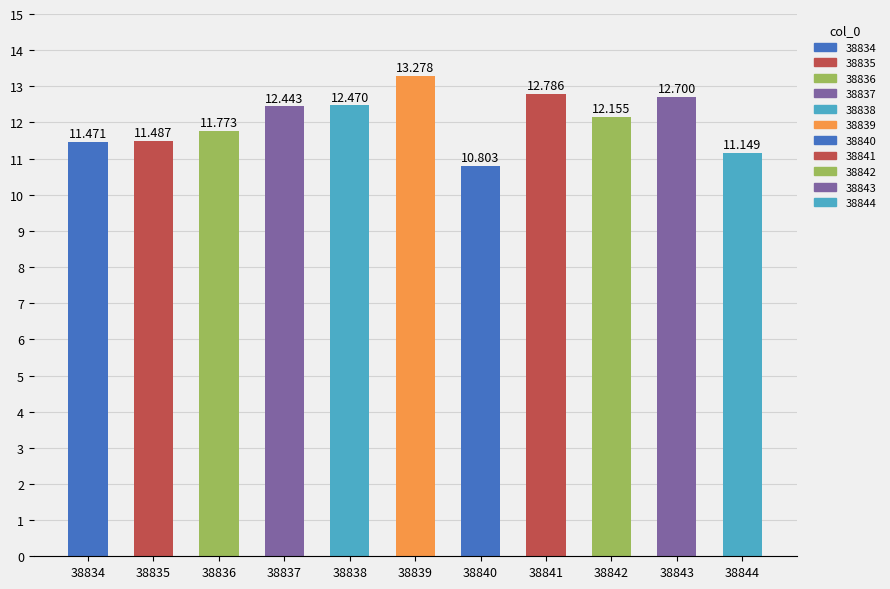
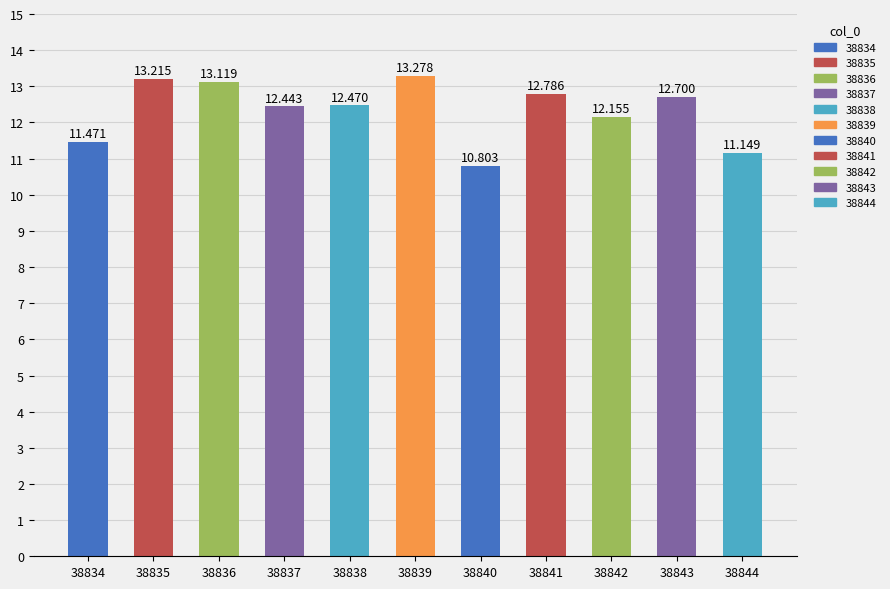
  {
    "38834": 11.471,
-   "38835": 11.487,
-   "38836": 11.773,
+   "38835": 13.215,
+   "38836": 13.119,
    "38837": 12.443,
    "38838": 12.470,
    "38839": 13.278,
    "38840": 10.803,
    "38841": 12.786,
    "38842": 12.155,
    "38843": 12.700,
    "38844": 11.149
  }
